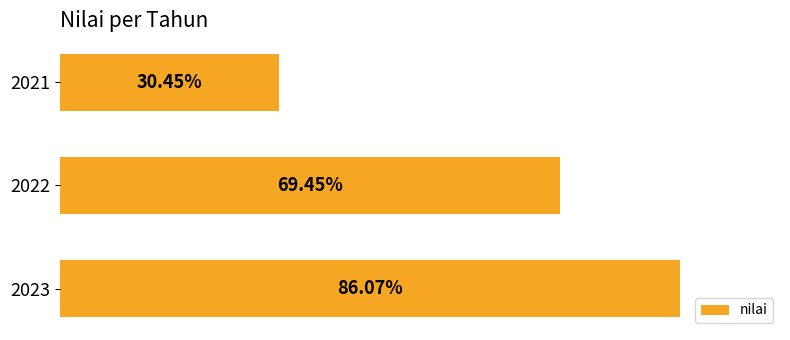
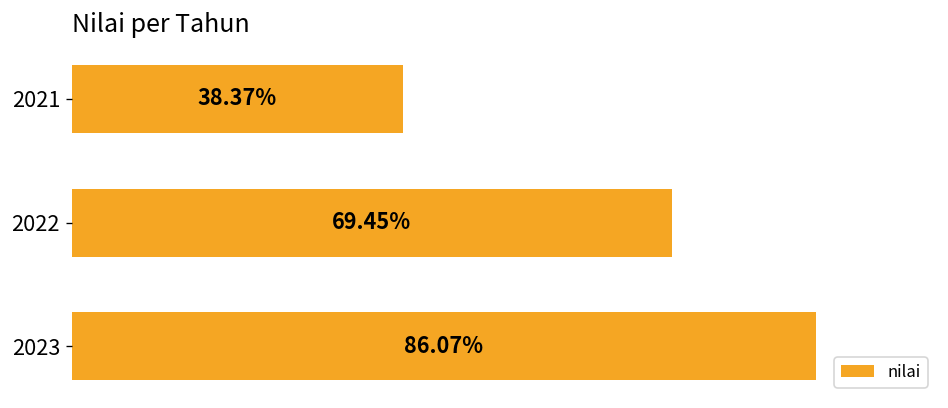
  {
-   "2021": "30.45%",
+   "2021": "38.37%",
    "2022": "69.45%",
    "2023": "86.07%"
  }
